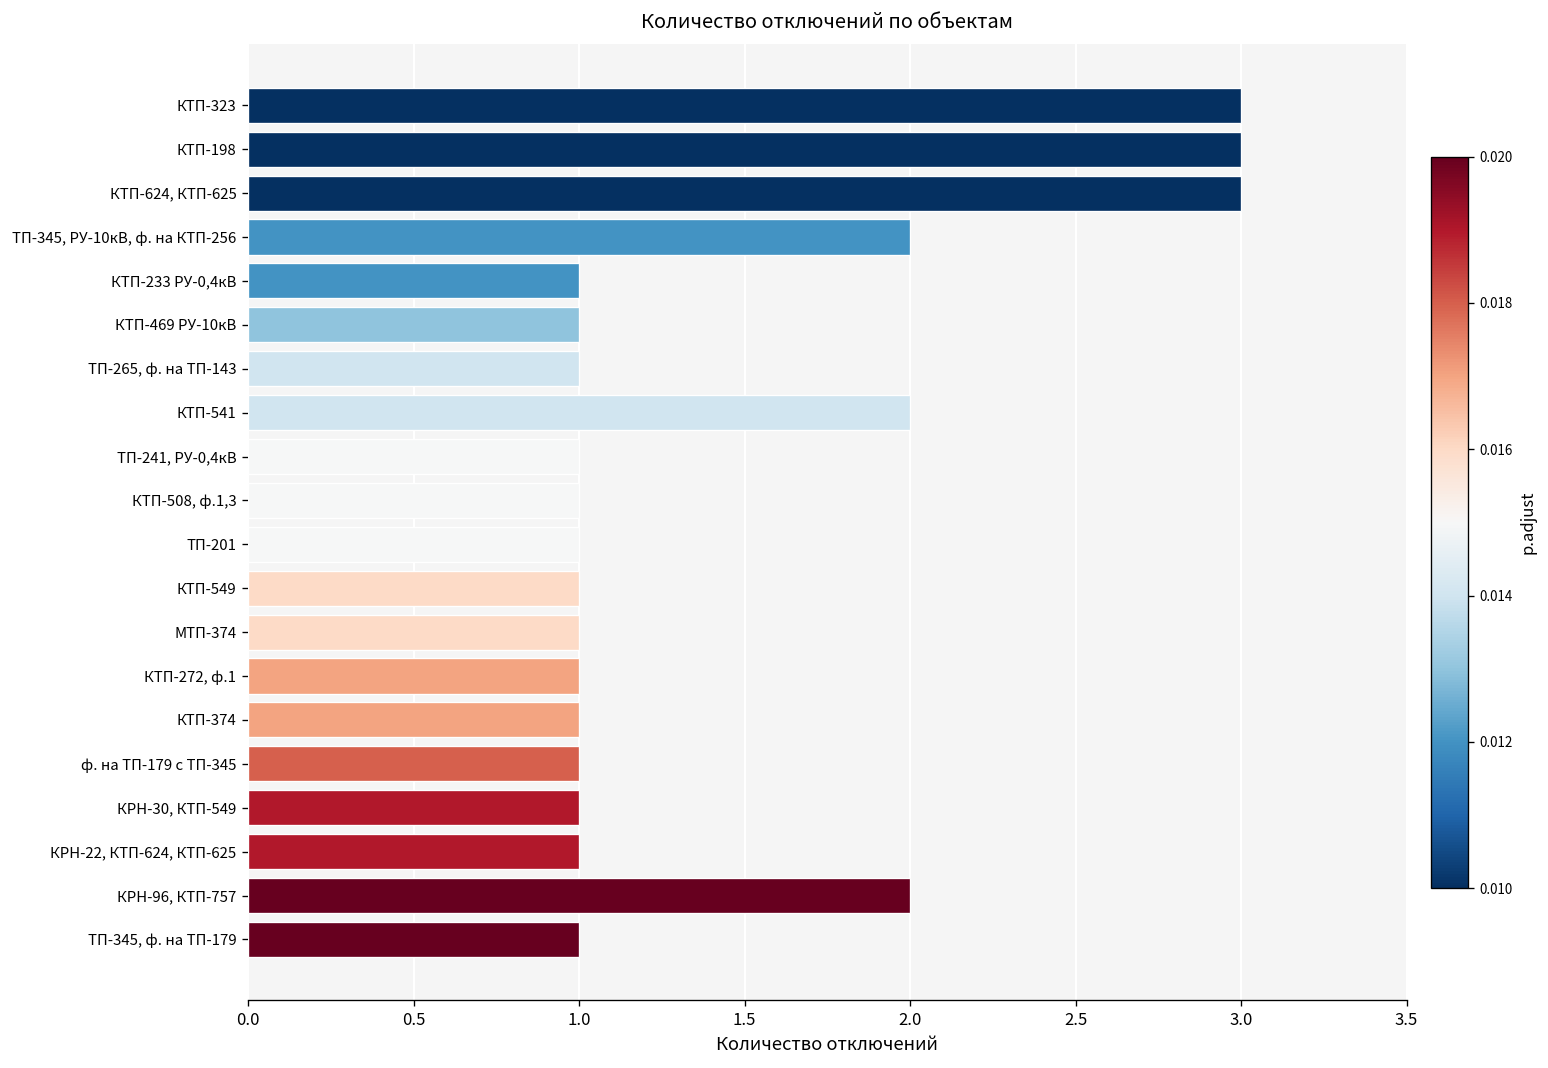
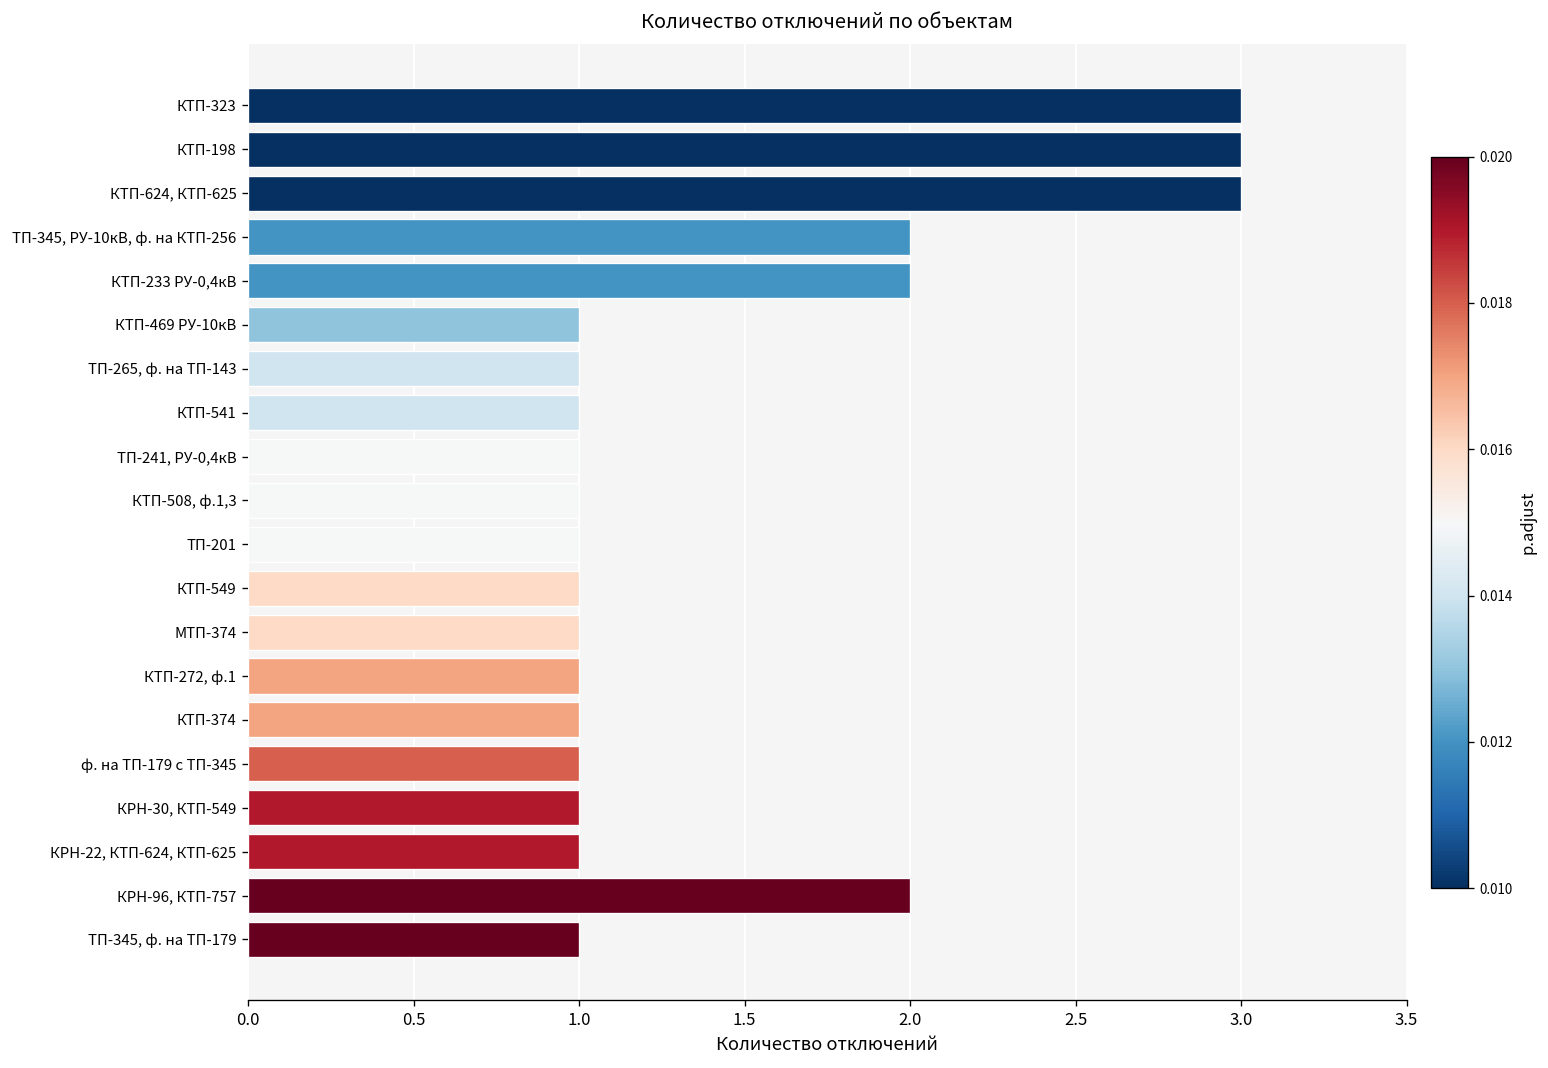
  {
    "КТП-323": 3,
    "КТП-198": 3,
    "КТП-624, КТП-625": 3,
    "ТП-345, РУ-10кВ, ф. на КТП-256": 2,
-   "КТП-233 РУ-0,4кВ": 1,
+   "КТП-233 РУ-0,4кВ": 2,
    "КТП-469 РУ-10кВ": 1,
    "ТП-265, ф. на ТП-143": 1,
-   "КТП-541": 2,
+   "КТП-541": 1,
    "ТП-241, РУ-0,4кВ": 1,
    "КТП-508, ф.1,3": 1,
    "ТП-201": 1,
    "КТП-549": 1,
    "МТП-374": 1,
    "КТП-272, ф.1": 1,
    "КТП-374": 1,
    "ф. на ТП-179 с ТП-345": 1,
    "КРН-30, КТП-549": 1,
    "КРН-22, КТП-624, КТП-625": 1,
    "КРН-96, КТП-757": 2,
    "ТП-345, ф. на ТП-179": 1
  }
